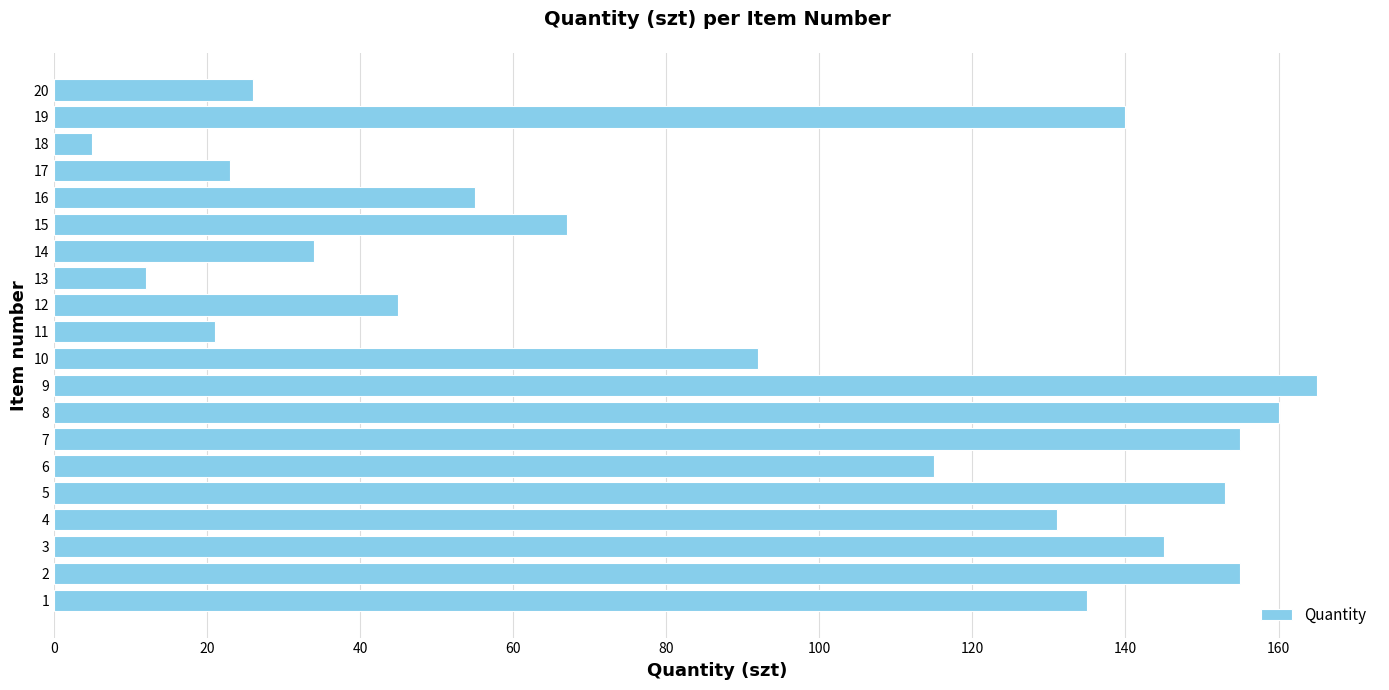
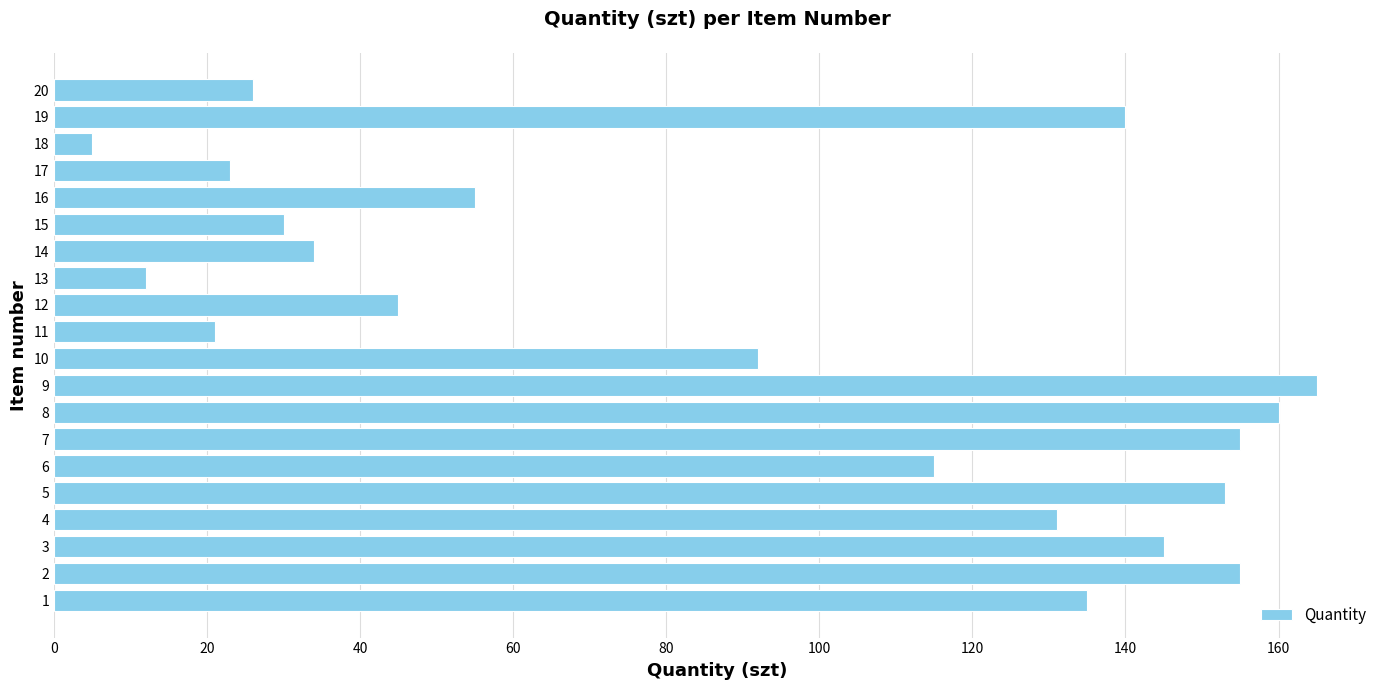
  {
    "20": 26,
    "19": 140,
    "18": 5,
    "17": 23,
    "16": 55,
-   "15": 67,
+   "15": 30,
    "14": 34,
    "13": 12,
    "12": 45,
    "11": 21,
    "10": 92,
    "9": 165,
    "8": 160,
    "7": 155,
    "6": 115,
    "5": 153,
    "4": 131,
    "3": 145,
    "2": 155,
    "1": 135
  }
